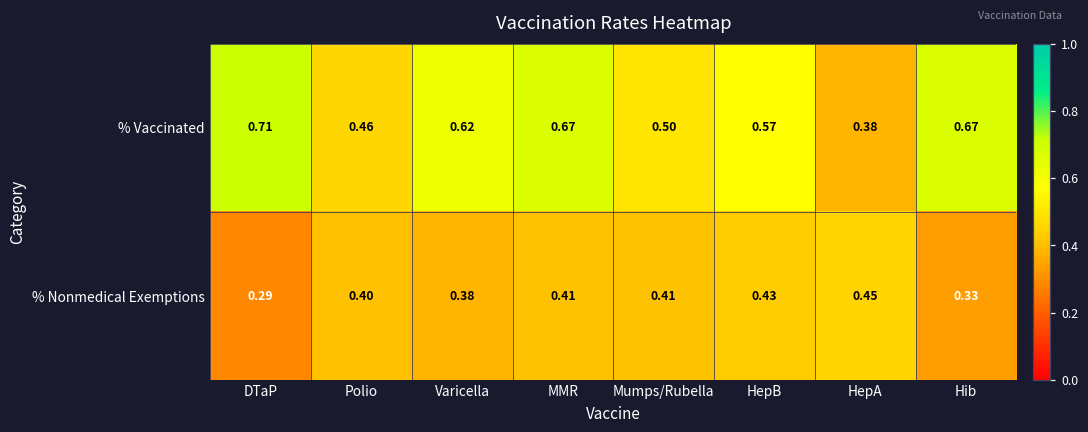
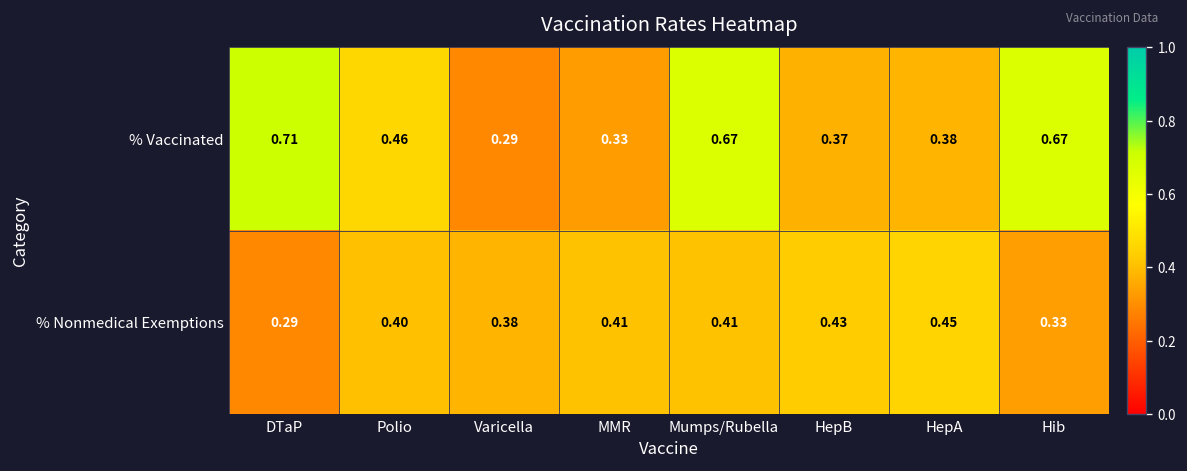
  {
    "% Vaccinated": {
      "DTaP": 0.71,
      "Polio": 0.46,
-     "Varicella": 0.62,
-     "MMR": 0.67,
-     "Mumps/Rubella": 0.50,
-     "HepB": 0.57,
+     "Varicella": 0.29,
+     "MMR": 0.33,
+     "Mumps/Rubella": 0.67,
+     "HepB": 0.37,
      "HepA": 0.38,
      "Hib": 0.67
    },
    "% Nonmedical Exemptions": {
      "DTaP": 0.29,
      "Polio": 0.40,
      "Varicella": 0.38,
      "MMR": 0.41,
      "Mumps/Rubella": 0.41,
      "HepB": 0.43,
      "HepA": 0.45,
      "Hib": 0.33
    }
  }
